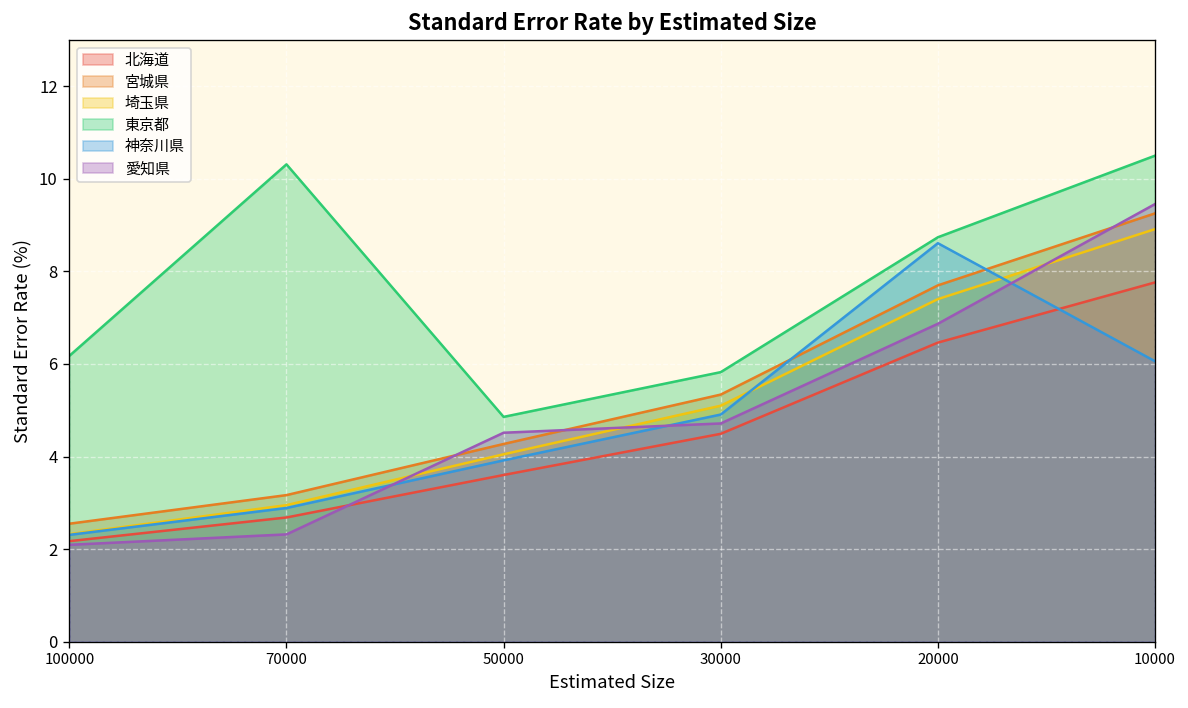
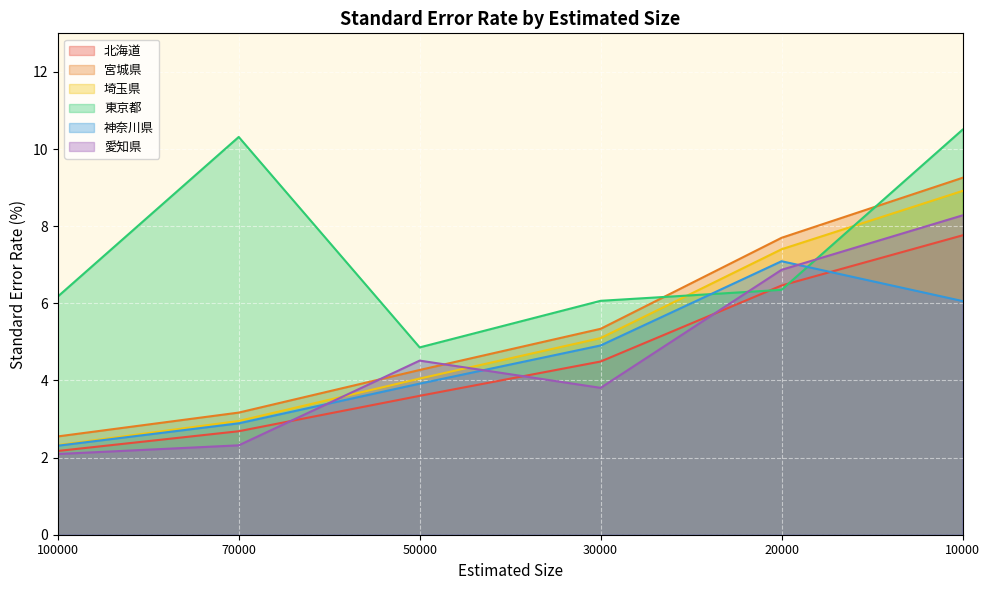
  {
    "東京都": {
      "100000": 6.2,
      "70000": 10.3,
      "50000": 4.9,
-     "30000": 5.8,
-     "20000": 8.7,
+     "30000": 6.1,
+     "20000": 6.3,
      "10000": 10.5
    },
    "神奈川県": {
      "50000": 3.9,
      "30000": 4.9,
-     "20000": 8.6,
+     "20000": 7.1,
      "10000": 6.1
    },
    "愛知県": {
      "100000": 2.1,
      "70000": 2.3,
      "50000": 4.5,
-     "30000": 4.7,
+     "30000": 3.8,
      "20000": 6.9,
-     "10000": 9.5
+     "10000": 8.3
    }
  }
